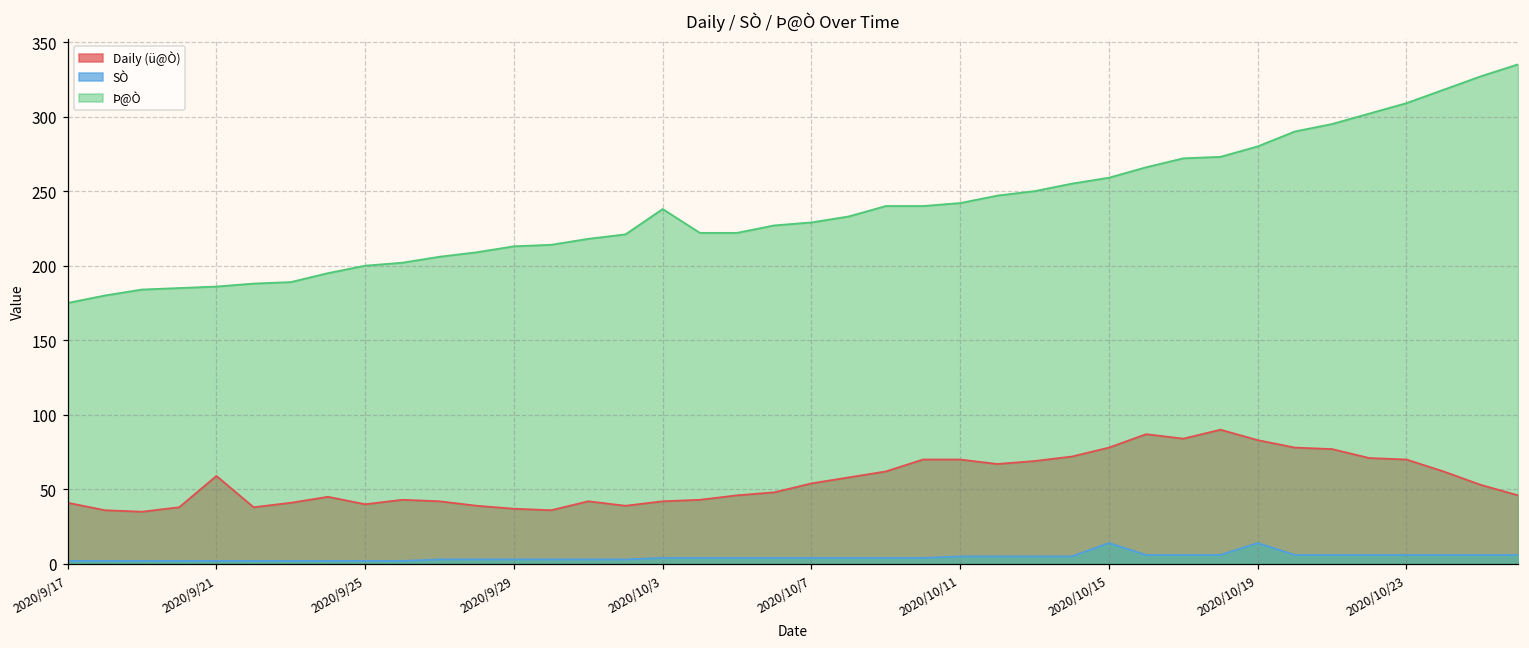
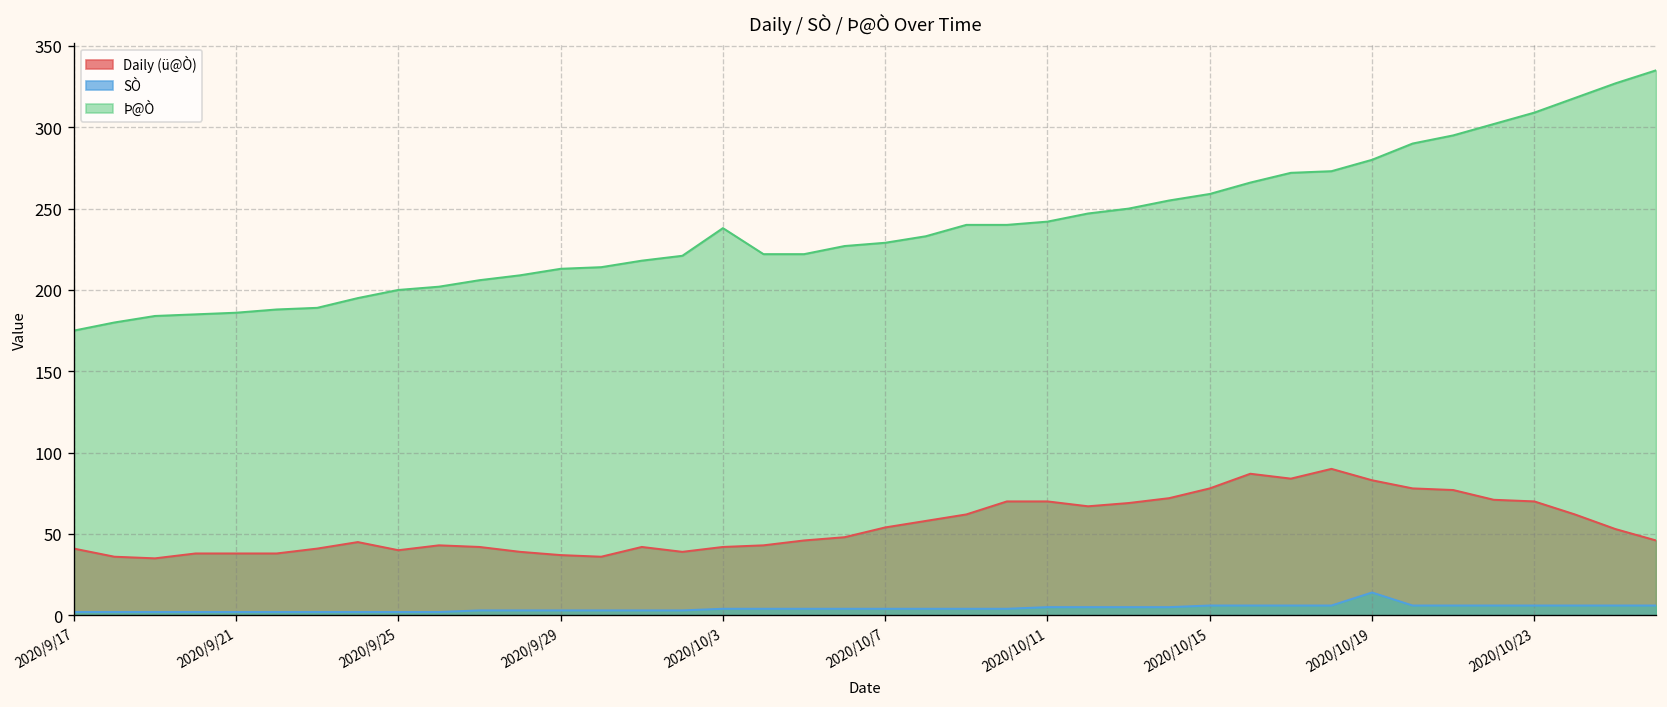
  {
    "Daily (ü@Ò)": {
      "2020/9/17": 41,
-     "2020/9/21": 59,
+     "2020/9/21": 38,
      "2020/9/25": 40,
      "2020/9/29": 37,
      "2020/10/3": 42,
      "2020/10/7": 54,
      "2020/10/11": 70,
      "2020/10/15": 78,
      "2020/10/19": 83,
      "2020/10/23": 70
    },
    "SÒ": {
      "2020/9/17": 2,
      "2020/9/21": 2,
      "2020/9/25": 2,
      "2020/9/29": 3,
      "2020/10/3": 4,
      "2020/10/7": 4,
      "2020/10/11": 5,
-     "2020/10/15": 14,
+     "2020/10/15": 6,
      "2020/10/19": 14,
      "2020/10/23": 6
    },
    "Þ@Ò": {
      "2020/9/17": 175,
      "2020/9/21": 186,
      "2020/9/25": 200,
      "2020/9/29": 213,
      "2020/10/3": 238,
      "2020/10/7": 229,
      "2020/10/11": 242,
      "2020/10/15": 259,
      "2020/10/19": 280,
      "2020/10/23": 309
    }
  }
